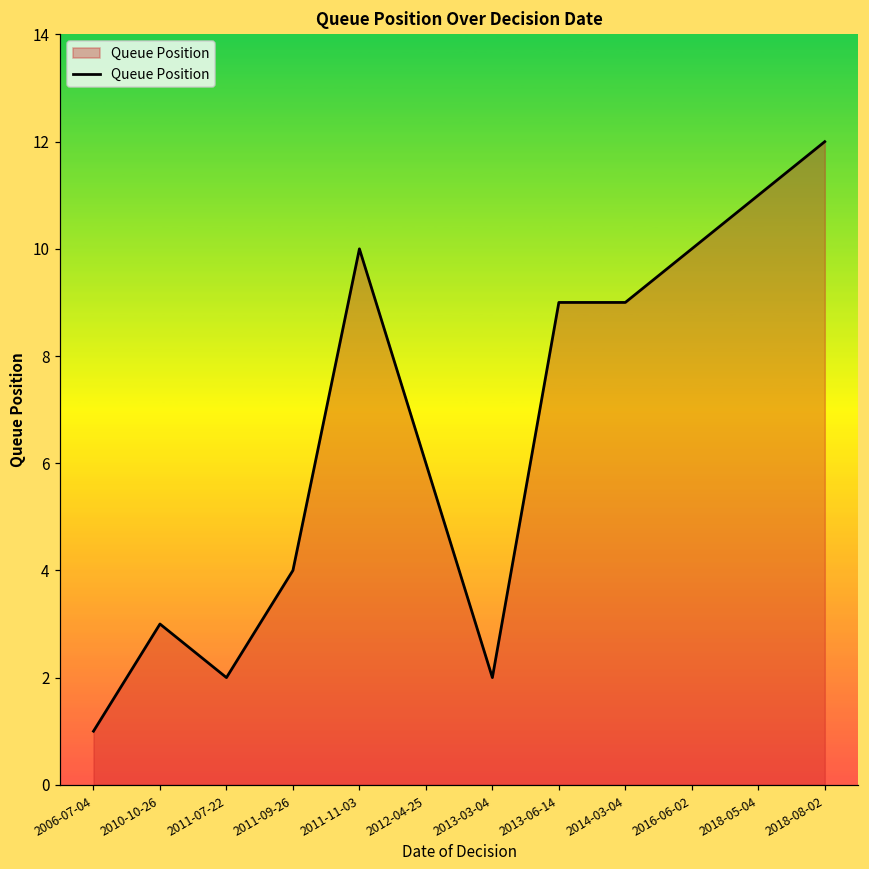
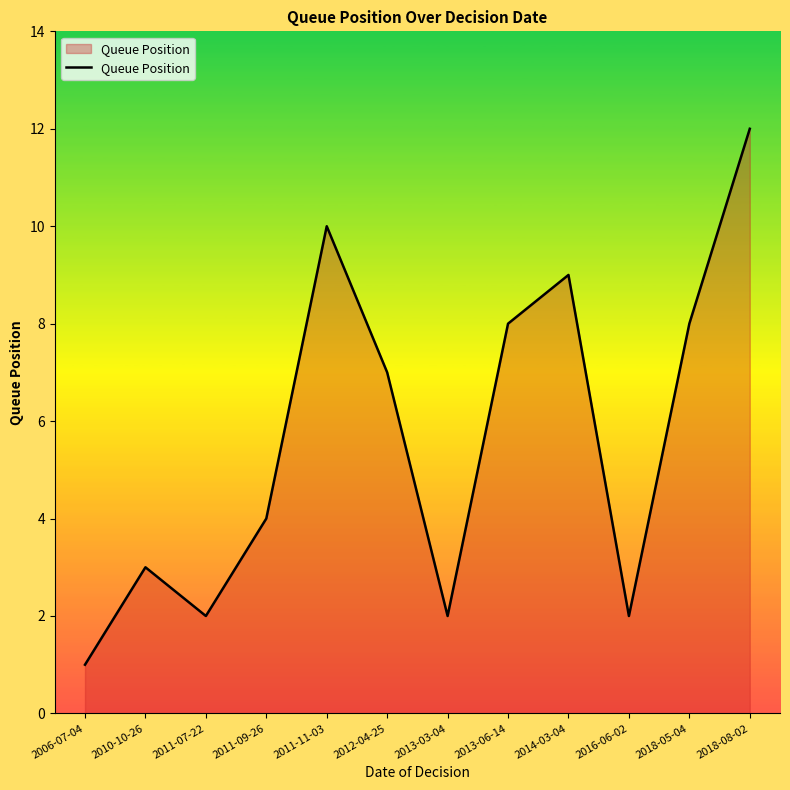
  {
    "2006-07-04": 1,
    "2010-10-26": 3,
    "2011-07-22": 2,
    "2011-09-26": 4,
    "2011-11-03": 10,
-   "2012-04-25": 6,
+   "2012-04-25": 7,
    "2013-03-04": 2,
-   "2013-06-14": 9,
+   "2013-06-14": 8,
    "2014-03-04": 9,
-   "2016-06-02": 10,
-   "2018-05-04": 11,
+   "2016-06-02": 2,
+   "2018-05-04": 8,
    "2018-08-02": 12
  }
